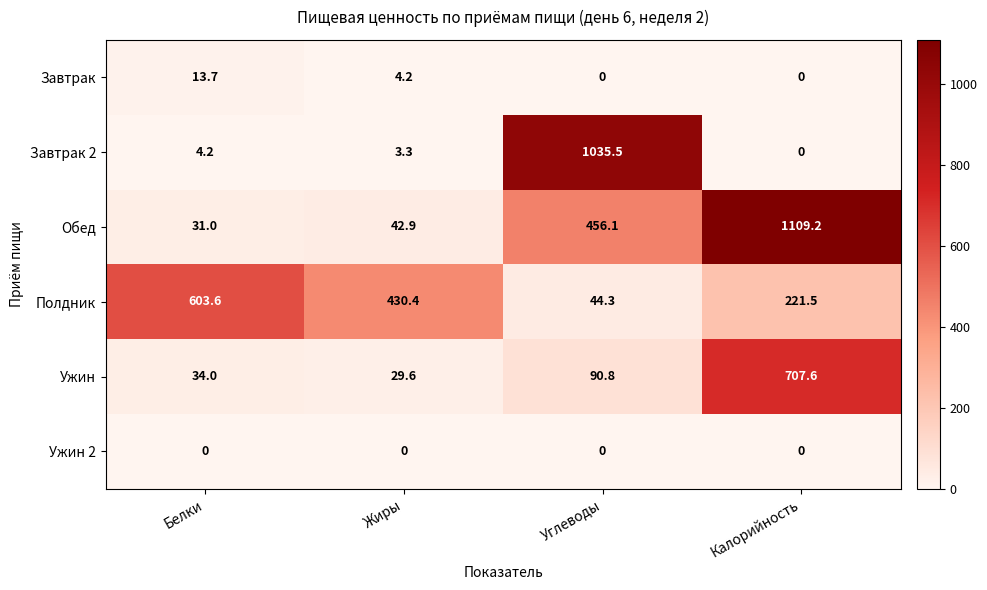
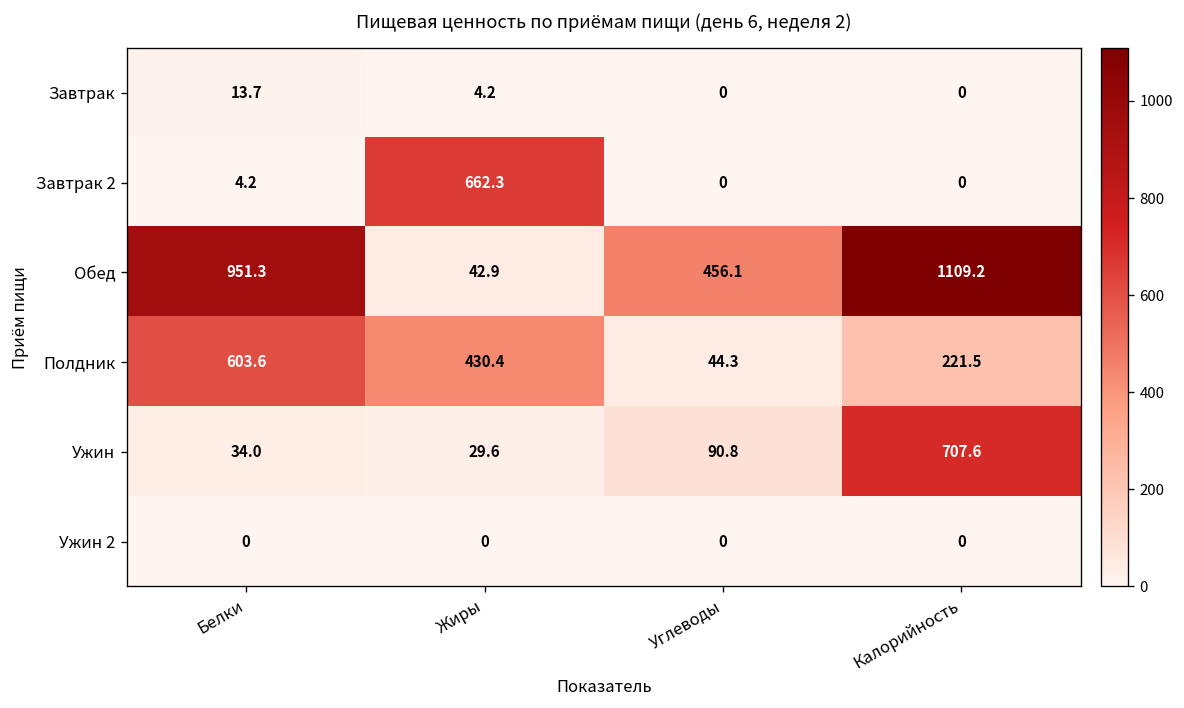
  {
    "Завтрак": {
      "Белки": 13.7,
      "Жиры": 4.2,
      "Углеводы": 0,
      "Калорийность": 0
    },
    "Завтрак 2": {
      "Белки": 4.2,
-     "Жиры": 3.3,
-     "Углеводы": 1035.5,
+     "Жиры": 662.3,
+     "Углеводы": 0,
      "Калорийность": 0
    },
    "Обед": {
-     "Белки": 31.0,
+     "Белки": 951.3,
      "Жиры": 42.9,
      "Углеводы": 456.1,
      "Калорийность": 1109.2
    },
    "Полдник": {
      "Белки": 603.6,
      "Жиры": 430.4,
      "Углеводы": 44.3,
      "Калорийность": 221.5
    },
    "Ужин": {
      "Белки": 34.0,
      "Жиры": 29.6,
      "Углеводы": 90.8,
      "Калорийность": 707.6
    },
    "Ужин 2": {
      "Белки": 0,
      "Жиры": 0,
      "Углеводы": 0,
      "Калорийность": 0
    }
  }
